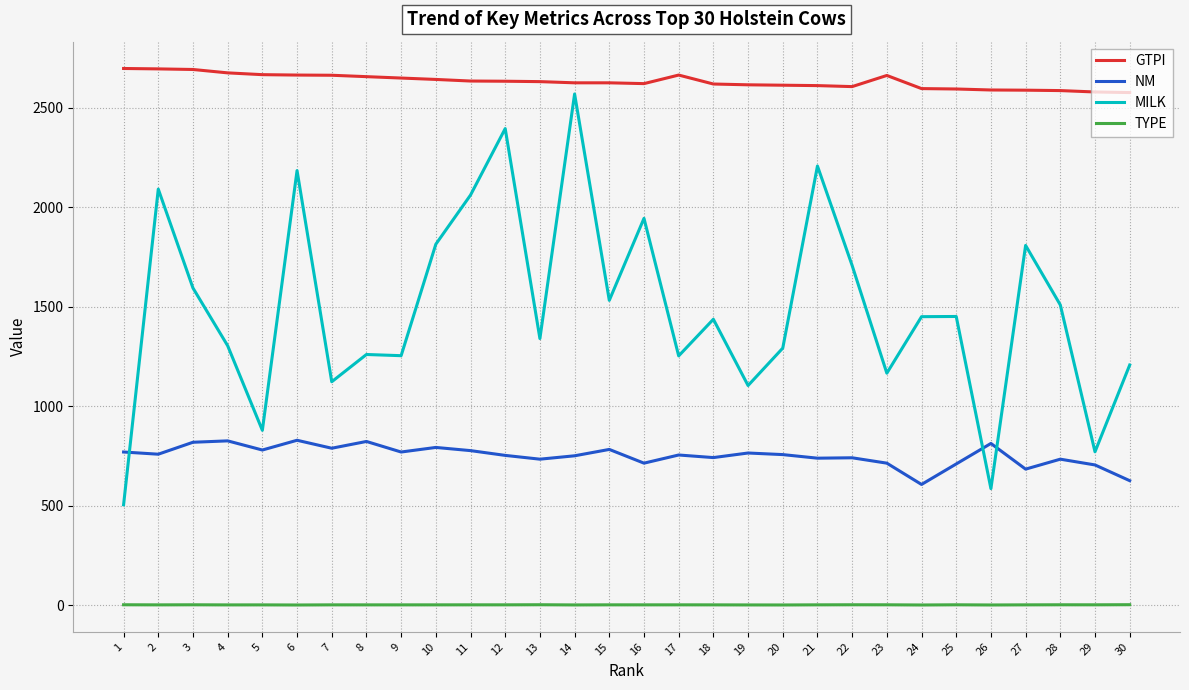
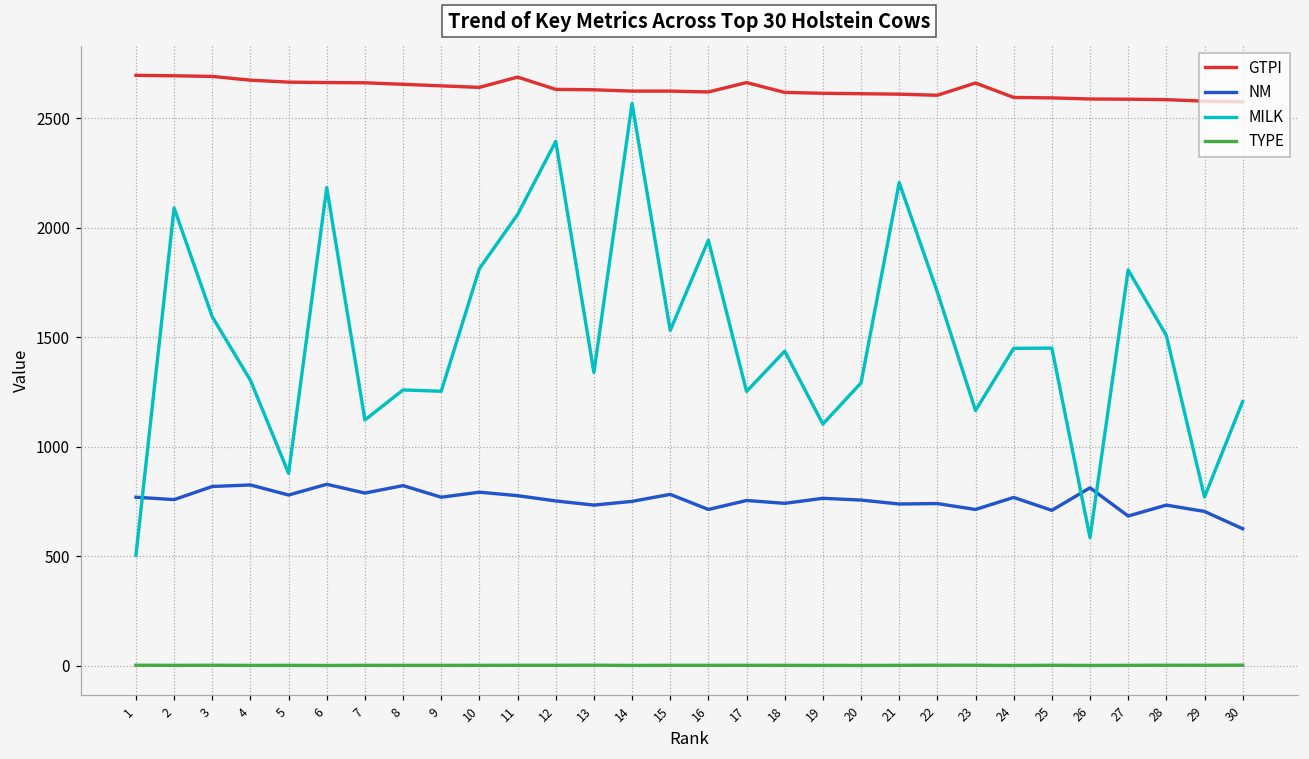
  {
    "GTPI": {
      "1": 2700,
      "2": 2700,
      "3": 2690,
      "4": 2680,
      "5": 2670,
      "6": 2660,
      "7": 2660,
      "8": 2660,
      "9": 2650,
      "10": 2640,
-     "11": 2630,
+     "11": 2690,
      "12": 2630,
      "13": 2630,
      "14": 2630,
      "15": 2630,
      "16": 2620,
      "17": 2660,
      "18": 2620,
      "19": 2620,
      "20": 2610,
      "21": 2610,
      "22": 2610,
      "23": 2660,
      "24": 2600,
      "25": 2590,
      "26": 2590,
      "27": 2590,
      "28": 2590
    },
    "NM": {
      "1": 770,
      "2": 760,
      "3": 820,
      "4": 830,
      "5": 780,
      "6": 830,
      "7": 790,
      "8": 820,
      "9": 770,
      "10": 790,
      "11": 780,
      "12": 750,
      "13": 730,
      "14": 750,
      "15": 780,
      "16": 710,
      "17": 760,
      "18": 740,
      "19": 770,
      "20": 760,
      "21": 740,
      "22": 740,
      "23": 710,
-     "24": 610,
+     "24": 770,
      "25": 710,
      "26": 810,
      "27": 680,
      "28": 730,
      "29": 710,
      "30": 630
    },
    "MILK": {
      "1": 510,
      "2": 2090,
      "3": 1590,
      "4": 1300,
      "5": 880,
      "6": 2180,
      "7": 1120,
      "8": 1260,
      "9": 1250,
      "10": 1810,
      "11": 2060,
      "12": 2400,
      "13": 1340,
      "14": 2570,
      "15": 1530,
      "16": 1940,
      "17": 1250,
      "18": 1440,
      "19": 1100,
      "20": 1290,
      "21": 2210,
      "22": 1710,
      "23": 1170,
      "24": 1450,
      "25": 1450,
      "26": 590,
      "27": 1810,
      "28": 1510,
      "29": 770,
      "30": 1210
    },
    "TYPE": {
      "1": 0,
      "2": 0,
      "3": 0,
      "4": 0,
      "5": 0,
      "6": 0,
      "7": 0,
      "8": 0,
      "9": 0,
      "10": 0,
      "11": 0,
      "12": 0,
      "13": 0,
      "14": 0,
      "15": 0,
      "16": 0,
      "17": 0,
      "18": 0,
      "19": 0,
      "20": 0,
      "21": 0,
      "22": 0,
      "23": 0,
      "24": 0,
      "25": 0,
      "26": 0,
      "27": 0,
      "28": 0,
      "29": 0,
      "30": 0
    }
  }
